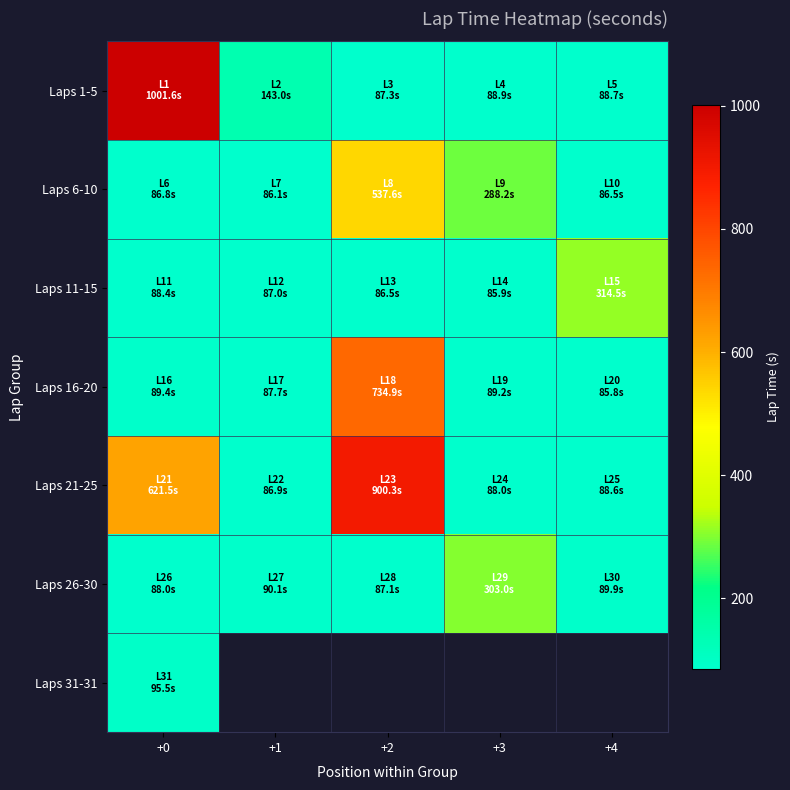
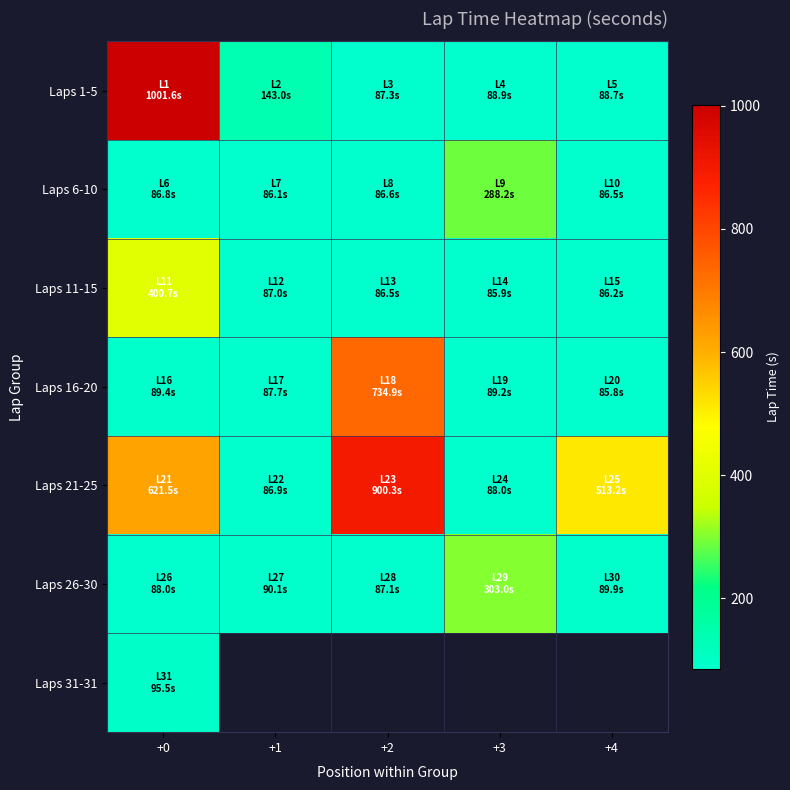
  {
    "Laps 1-5": {
      "+0": "1001.6s",
      "+1": "143.0s",
      "+2": "87.3s",
      "+3": "88.9s",
      "+4": "88.7s"
    },
    "Laps 6-10": {
      "+0": "86.8s",
      "+1": "86.1s",
-     "+2": "537.6s",
+     "+2": "86.6s",
      "+3": "288.2s",
      "+4": "86.5s"
    },
    "Laps 11-15": {
-     "+0": "88.4s",
+     "+0": "400.7s",
      "+1": "87.0s",
      "+2": "86.5s",
      "+3": "85.9s",
-     "+4": "314.5s"
+     "+4": "86.2s"
    },
    "Laps 16-20": {
      "+0": "89.4s",
      "+1": "87.7s",
      "+2": "734.9s",
      "+3": "89.2s",
      "+4": "85.8s"
    },
    "Laps 21-25": {
      "+0": "621.5s",
      "+1": "86.9s",
      "+2": "900.3s",
      "+3": "88.0s",
-     "+4": "88.6s"
+     "+4": "513.2s"
    },
    "Laps 26-30": {
      "+0": "88.0s",
      "+1": "90.1s",
      "+2": "87.1s",
      "+3": "303.0s",
      "+4": "89.9s"
    },
    "Laps 31-31": {
      "+0": "95.5s"
    }
  }
